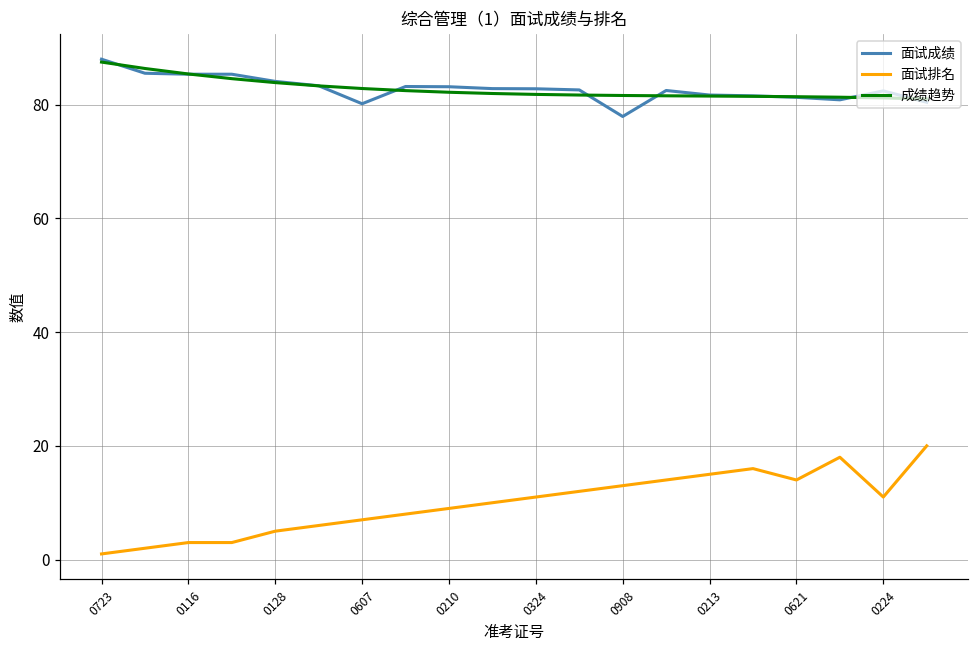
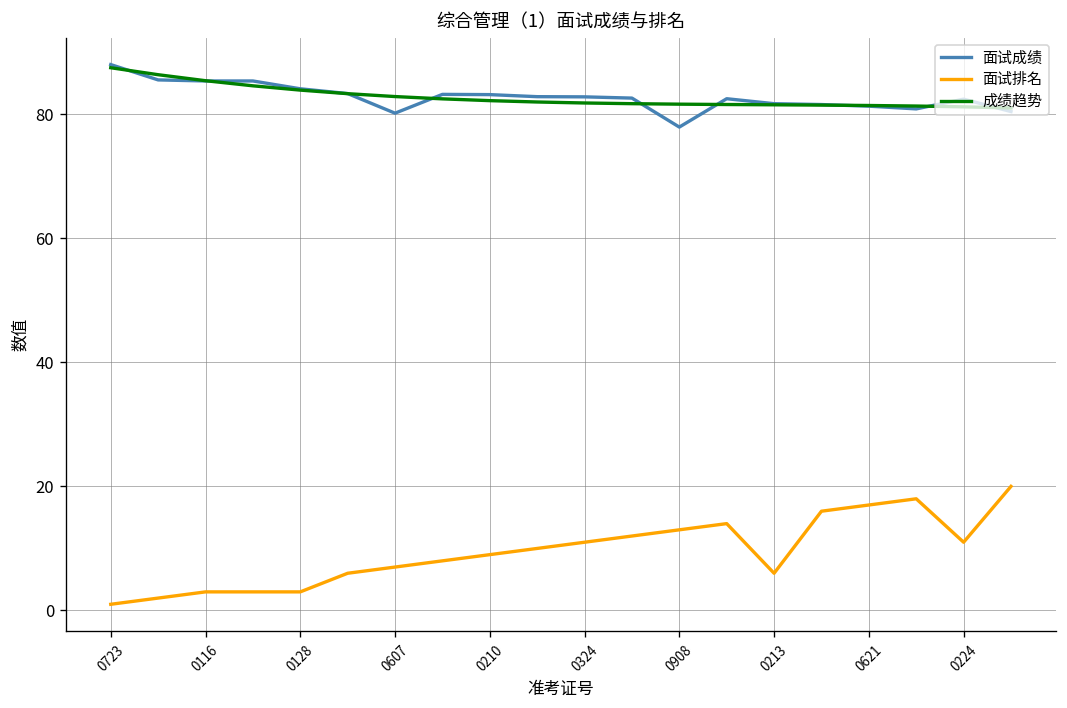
  {
    "面试成绩": {
      "0723": 88,
      "0607": 80,
      "0210": 83,
      "0324": 83,
      "0908": 78
    },
    "面试排名": {
      "0723": 1,
      "0116": 3,
-     "0128": 5,
+     "0128": 3,
      "0607": 7,
      "0210": 9,
      "0324": 11,
      "0908": 13,
-     "0213": 15,
-     "0621": 14,
+     "0213": 6,
+     "0621": 17,
      "0224": 11
    },
    "成绩趋势": {
      "0723": 87,
      "0607": 83,
      "0210": 82,
      "0324": 82,
      "0908": 82
    }
  }
